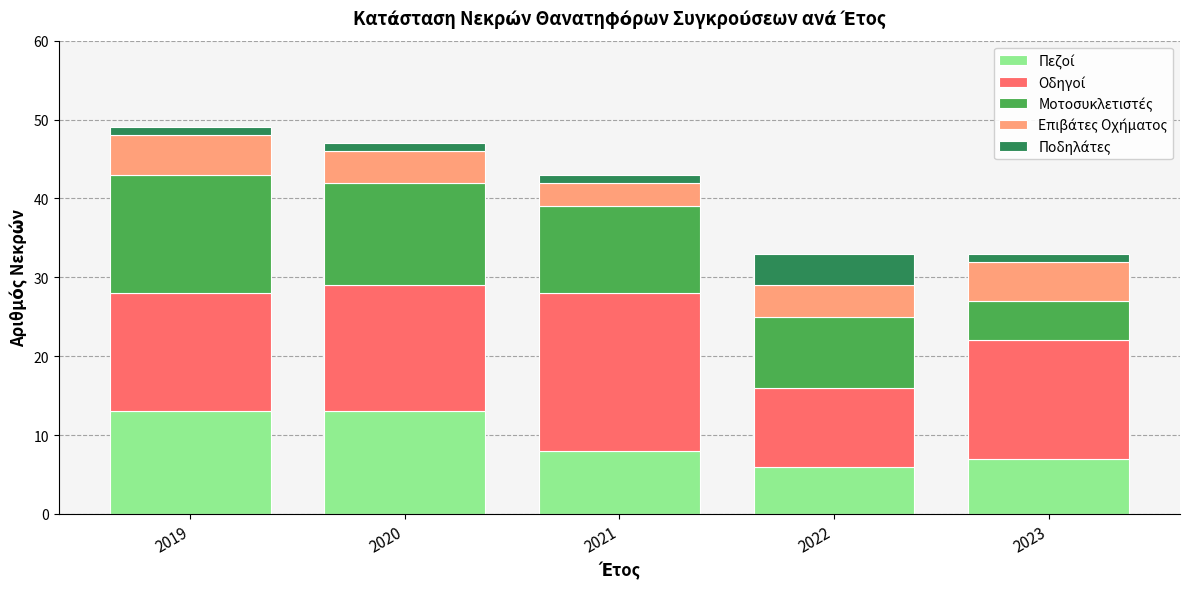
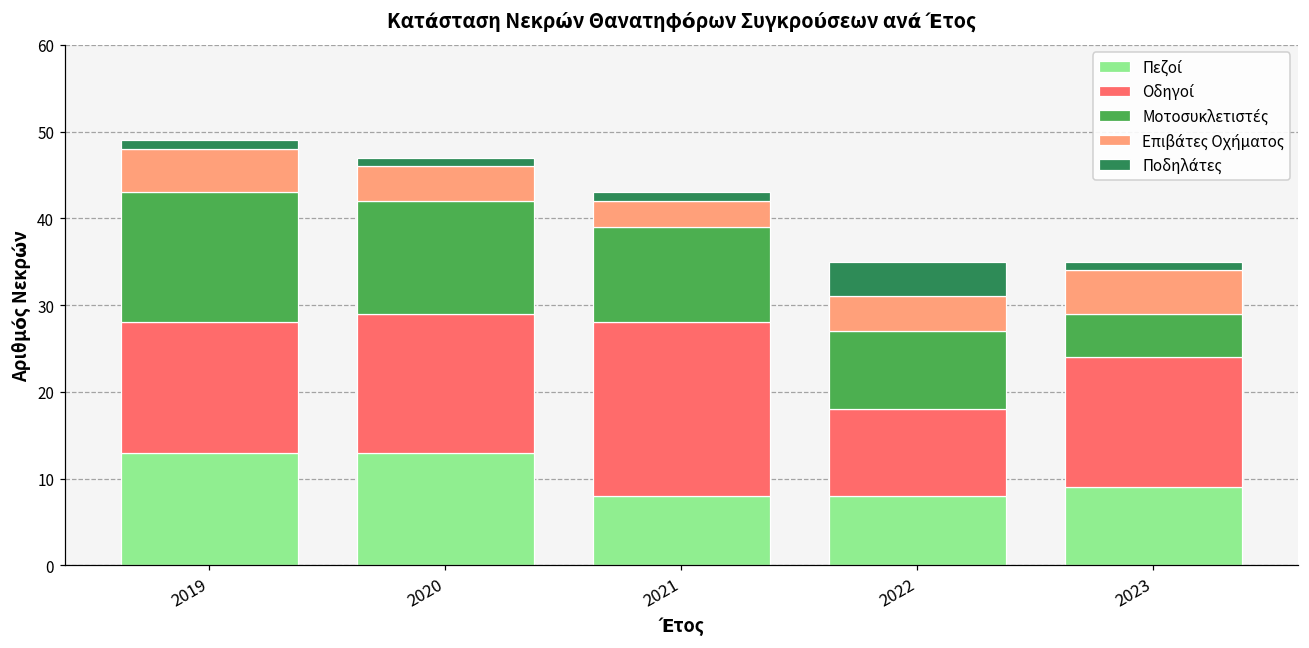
  {
    "Πεζοί": {
      "2019": 13,
      "2020": 13,
      "2021": 8,
-     "2022": 6,
-     "2023": 7
+     "2022": 8,
+     "2023": 9
    }
  }
